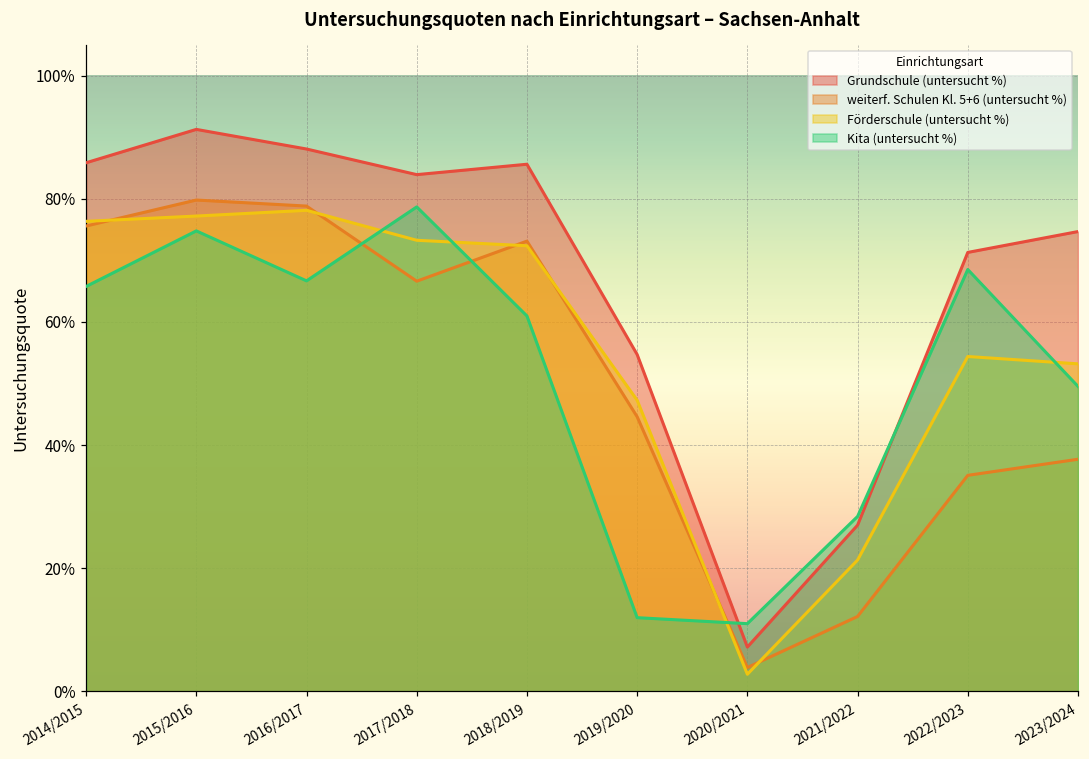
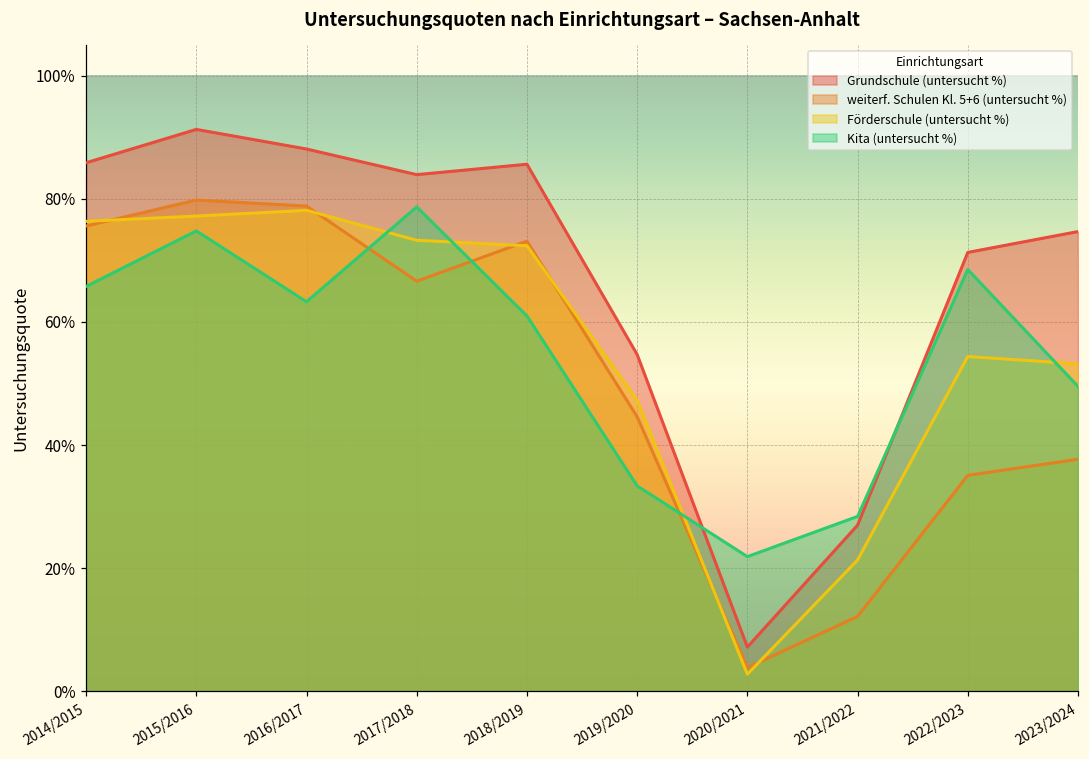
  {
    "Kita (untersucht %)": {
      "2014/2015": "66%",
      "2015/2016": "75%",
-     "2016/2017": "67%",
+     "2016/2017": "63%",
      "2017/2018": "79%",
      "2018/2019": "61%",
-     "2019/2020": "12%",
-     "2020/2021": "11%",
+     "2019/2020": "33%",
+     "2020/2021": "22%",
      "2021/2022": "28%",
      "2022/2023": "69%",
      "2023/2024": "50%"
    }
  }
